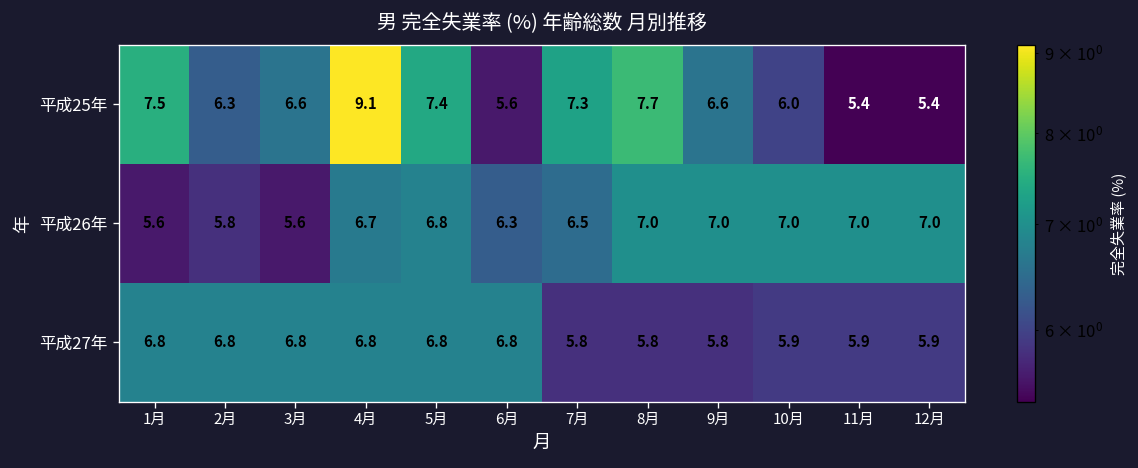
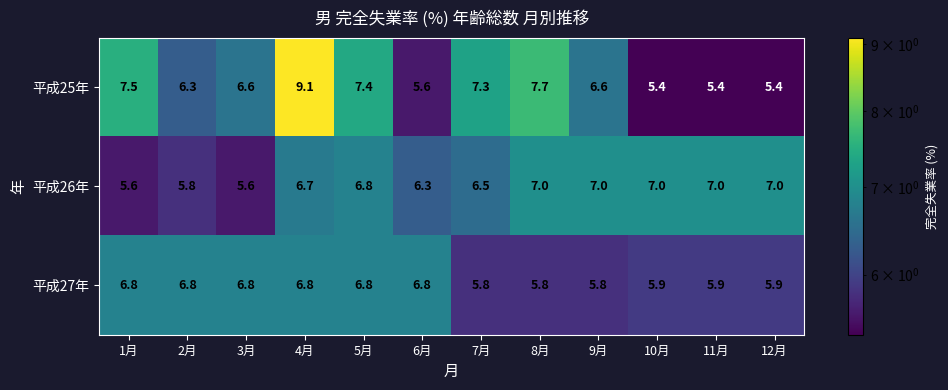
  {
    "平成25年": {
      "1月": 7.5,
      "2月": 6.3,
      "3月": 6.6,
      "4月": 9.1,
      "5月": 7.4,
      "6月": 5.6,
      "7月": 7.3,
      "8月": 7.7,
      "9月": 6.6,
-     "10月": 6.0,
+     "10月": 5.4,
      "11月": 5.4,
      "12月": 5.4
    },
    "平成26年": {
      "1月": 5.6,
      "2月": 5.8,
      "3月": 5.6,
      "4月": 6.7,
      "5月": 6.8,
      "6月": 6.3,
      "7月": 6.5,
      "8月": 7.0,
      "9月": 7.0,
      "10月": 7.0,
      "11月": 7.0,
      "12月": 7.0
    },
    "平成27年": {
      "1月": 6.8,
      "2月": 6.8,
      "3月": 6.8,
      "4月": 6.8,
      "5月": 6.8,
      "6月": 6.8,
      "7月": 5.8,
      "8月": 5.8,
      "9月": 5.8,
      "10月": 5.9,
      "11月": 5.9,
      "12月": 5.9
    }
  }
